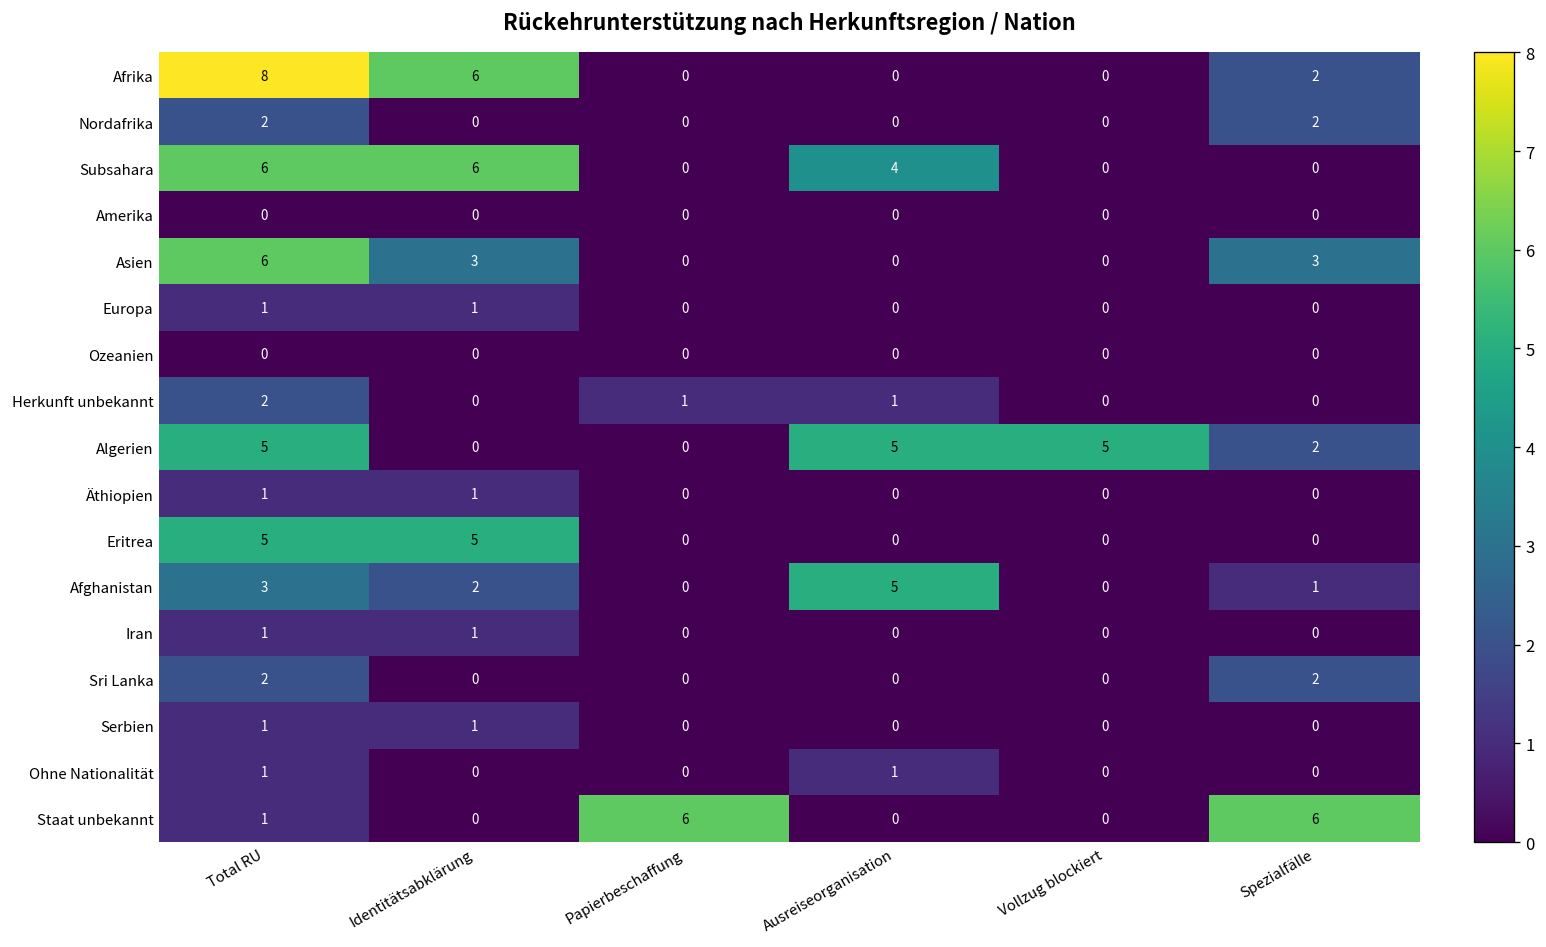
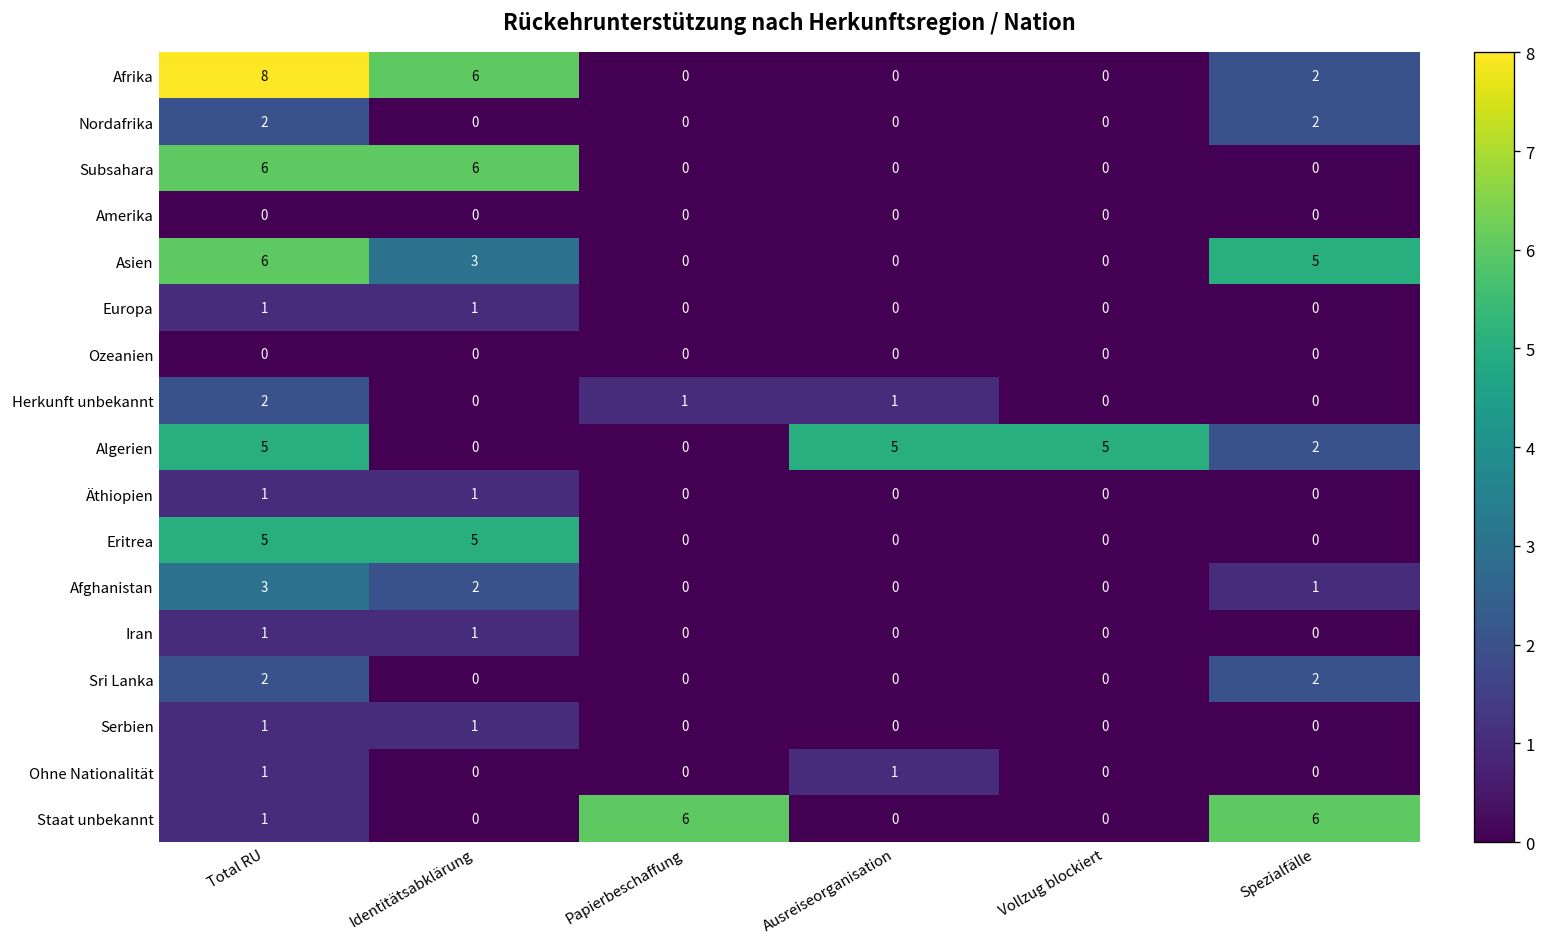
  {
    "Afrika": {
      "Total RU": 8,
      "Identitätsabklärung": 6,
      "Papierbeschaffung": 0,
      "Ausreiseorganisation": 0,
      "Vollzug blockiert": 0,
      "Spezialfälle": 2
    },
    "Nordafrika": {
      "Total RU": 2,
      "Identitätsabklärung": 0,
      "Papierbeschaffung": 0,
      "Ausreiseorganisation": 0,
      "Vollzug blockiert": 0,
      "Spezialfälle": 2
    },
    "Subsahara": {
      "Total RU": 6,
      "Identitätsabklärung": 6,
      "Papierbeschaffung": 0,
-     "Ausreiseorganisation": 4,
+     "Ausreiseorganisation": 0,
      "Vollzug blockiert": 0,
      "Spezialfälle": 0
    },
    "Amerika": {
      "Total RU": 0,
      "Identitätsabklärung": 0,
      "Papierbeschaffung": 0,
      "Ausreiseorganisation": 0,
      "Vollzug blockiert": 0,
      "Spezialfälle": 0
    },
    "Asien": {
      "Total RU": 6,
      "Identitätsabklärung": 3,
      "Papierbeschaffung": 0,
      "Ausreiseorganisation": 0,
      "Vollzug blockiert": 0,
-     "Spezialfälle": 3
+     "Spezialfälle": 5
    },
    "Europa": {
      "Total RU": 1,
      "Identitätsabklärung": 1,
      "Papierbeschaffung": 0,
      "Ausreiseorganisation": 0,
      "Vollzug blockiert": 0,
      "Spezialfälle": 0
    },
    "Ozeanien": {
      "Total RU": 0,
      "Identitätsabklärung": 0,
      "Papierbeschaffung": 0,
      "Ausreiseorganisation": 0,
      "Vollzug blockiert": 0,
      "Spezialfälle": 0
    },
    "Herkunft unbekannt": {
      "Total RU": 2,
      "Identitätsabklärung": 0,
      "Papierbeschaffung": 1,
      "Ausreiseorganisation": 1,
      "Vollzug blockiert": 0,
      "Spezialfälle": 0
    },
    "Algerien": {
      "Total RU": 5,
      "Identitätsabklärung": 0,
      "Papierbeschaffung": 0,
      "Ausreiseorganisation": 5,
      "Vollzug blockiert": 5,
      "Spezialfälle": 2
    },
    "Äthiopien": {
      "Total RU": 1,
      "Identitätsabklärung": 1,
      "Papierbeschaffung": 0,
      "Ausreiseorganisation": 0,
      "Vollzug blockiert": 0,
      "Spezialfälle": 0
    },
    "Eritrea": {
      "Total RU": 5,
      "Identitätsabklärung": 5,
      "Papierbeschaffung": 0,
      "Ausreiseorganisation": 0,
      "Vollzug blockiert": 0,
      "Spezialfälle": 0
    },
    "Afghanistan": {
      "Total RU": 3,
      "Identitätsabklärung": 2,
      "Papierbeschaffung": 0,
-     "Ausreiseorganisation": 5,
+     "Ausreiseorganisation": 0,
      "Vollzug blockiert": 0,
      "Spezialfälle": 1
    },
    "Iran": {
      "Total RU": 1,
      "Identitätsabklärung": 1,
      "Papierbeschaffung": 0,
      "Ausreiseorganisation": 0,
      "Vollzug blockiert": 0,
      "Spezialfälle": 0
    },
    "Sri Lanka": {
      "Total RU": 2,
      "Identitätsabklärung": 0,
      "Papierbeschaffung": 0,
      "Ausreiseorganisation": 0,
      "Vollzug blockiert": 0,
      "Spezialfälle": 2
    },
    "Serbien": {
      "Total RU": 1,
      "Identitätsabklärung": 1,
      "Papierbeschaffung": 0,
      "Ausreiseorganisation": 0,
      "Vollzug blockiert": 0,
      "Spezialfälle": 0
    },
    "Ohne Nationalität": {
      "Total RU": 1,
      "Identitätsabklärung": 0,
      "Papierbeschaffung": 0,
      "Ausreiseorganisation": 1,
      "Vollzug blockiert": 0,
      "Spezialfälle": 0
    },
    "Staat unbekannt": {
      "Total RU": 1,
      "Identitätsabklärung": 0,
      "Papierbeschaffung": 6,
      "Ausreiseorganisation": 0,
      "Vollzug blockiert": 0,
      "Spezialfälle": 6
    }
  }
